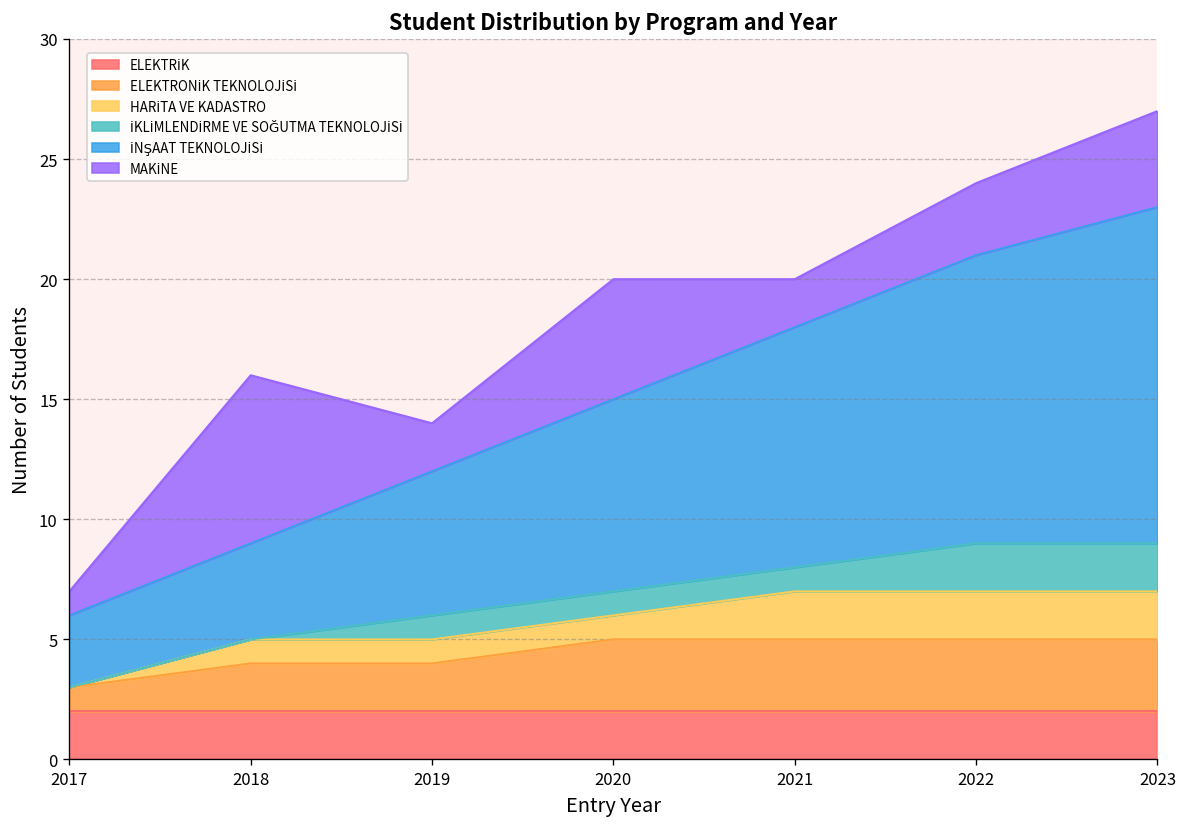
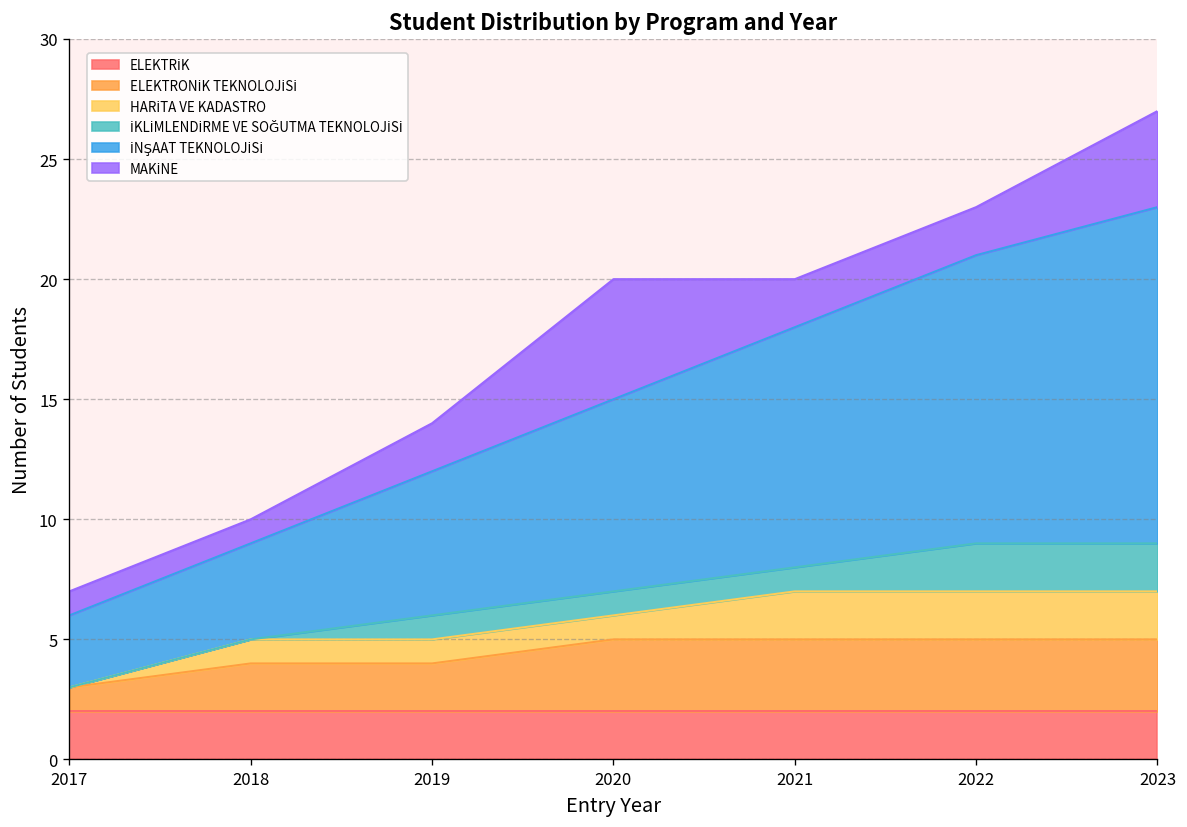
  {
    "ELEKTRİK": {
      "2017": 2,
      "2018": 2,
      "2019": 2,
      "2020": 2,
      "2021": 2,
      "2022": 2,
      "2023": 2
    },
    "MAKİNE": {
      "2017": 1,
-     "2018": 7,
+     "2018": 1,
      "2019": 2,
      "2020": 5,
      "2021": 2,
-     "2022": 3,
+     "2022": 2,
      "2023": 4
    }
  }
